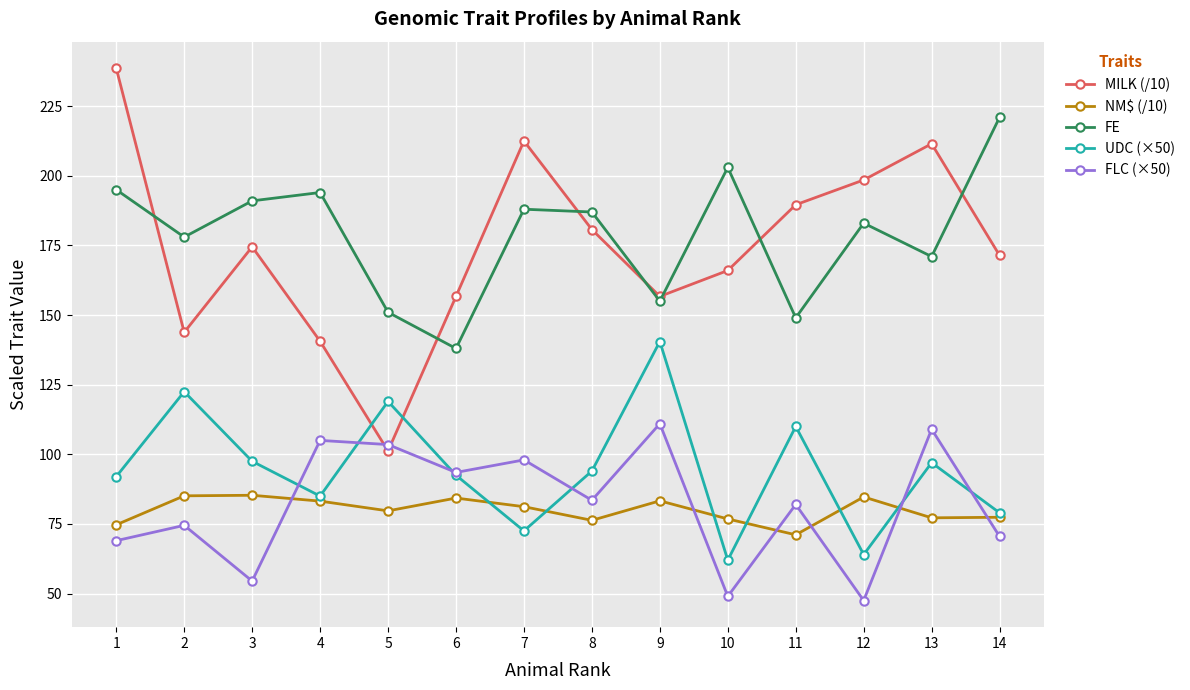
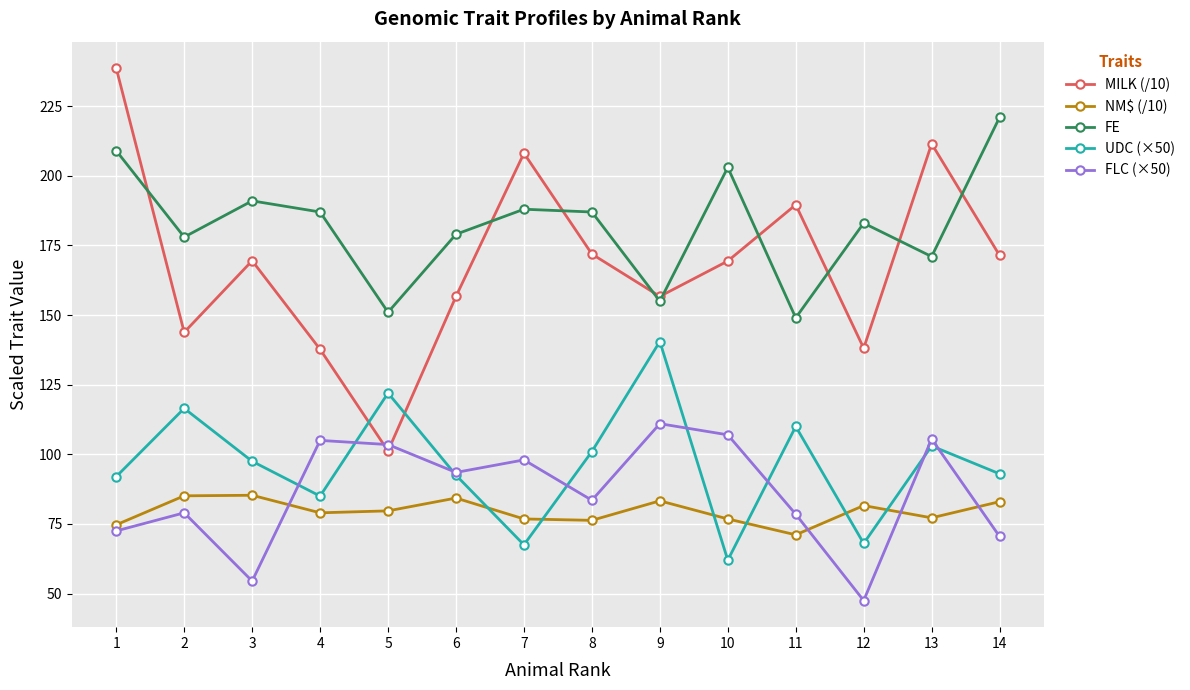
  {
    "MILK (/10)": {
      "1": 239,
      "2": 144,
-     "3": 175,
-     "4": 141,
+     "3": 170,
+     "4": 138,
      "5": 101,
      "6": 157,
-     "7": 213,
-     "8": 181,
+     "7": 208,
+     "8": 172,
      "9": 157,
-     "10": 166,
+     "10": 169,
      "11": 190,
-     "12": 199,
+     "12": 138,
      "13": 212,
      "14": 171
    },
    "NM$ (/10)": {
      "1": 75,
      "2": 85,
      "3": 85,
-     "4": 83,
+     "4": 79,
      "5": 80,
      "6": 84,
-     "7": 81,
+     "7": 77,
      "8": 76,
      "9": 83,
      "10": 77,
      "11": 71,
-     "12": 85,
+     "12": 82,
      "13": 77,
-     "14": 77
+     "14": 83
    },
    "FE": {
-     "1": 195,
+     "1": 209,
      "2": 178,
      "3": 191,
-     "4": 194,
+     "4": 187,
      "5": 151,
-     "6": 138,
+     "6": 179,
      "7": 188,
      "8": 187,
      "9": 155,
      "10": 203,
      "11": 149,
      "12": 183,
      "13": 171,
      "14": 221
    },
    "UDC (×50)": {
      "1": 92,
-     "2": 123,
+     "2": 117,
      "3": 98,
      "4": 85,
-     "5": 119,
+     "5": 122,
      "6": 93,
-     "7": 73,
-     "8": 94,
+     "7": 68,
+     "8": 101,
      "9": 141,
      "10": 62,
      "11": 110,
-     "12": 64,
-     "13": 97,
-     "14": 79
+     "12": 68,
+     "13": 103,
+     "14": 93
    },
    "FLC (×50)": {
-     "1": 69,
-     "2": 75,
+     "1": 73,
+     "2": 79,
      "3": 55,
      "4": 105,
      "5": 103,
      "6": 94,
      "7": 98,
      "8": 84,
      "9": 111,
-     "10": 49,
-     "11": 82,
+     "10": 107,
+     "11": 79,
      "12": 48,
-     "13": 109,
+     "13": 106,
      "14": 71
    }
  }
